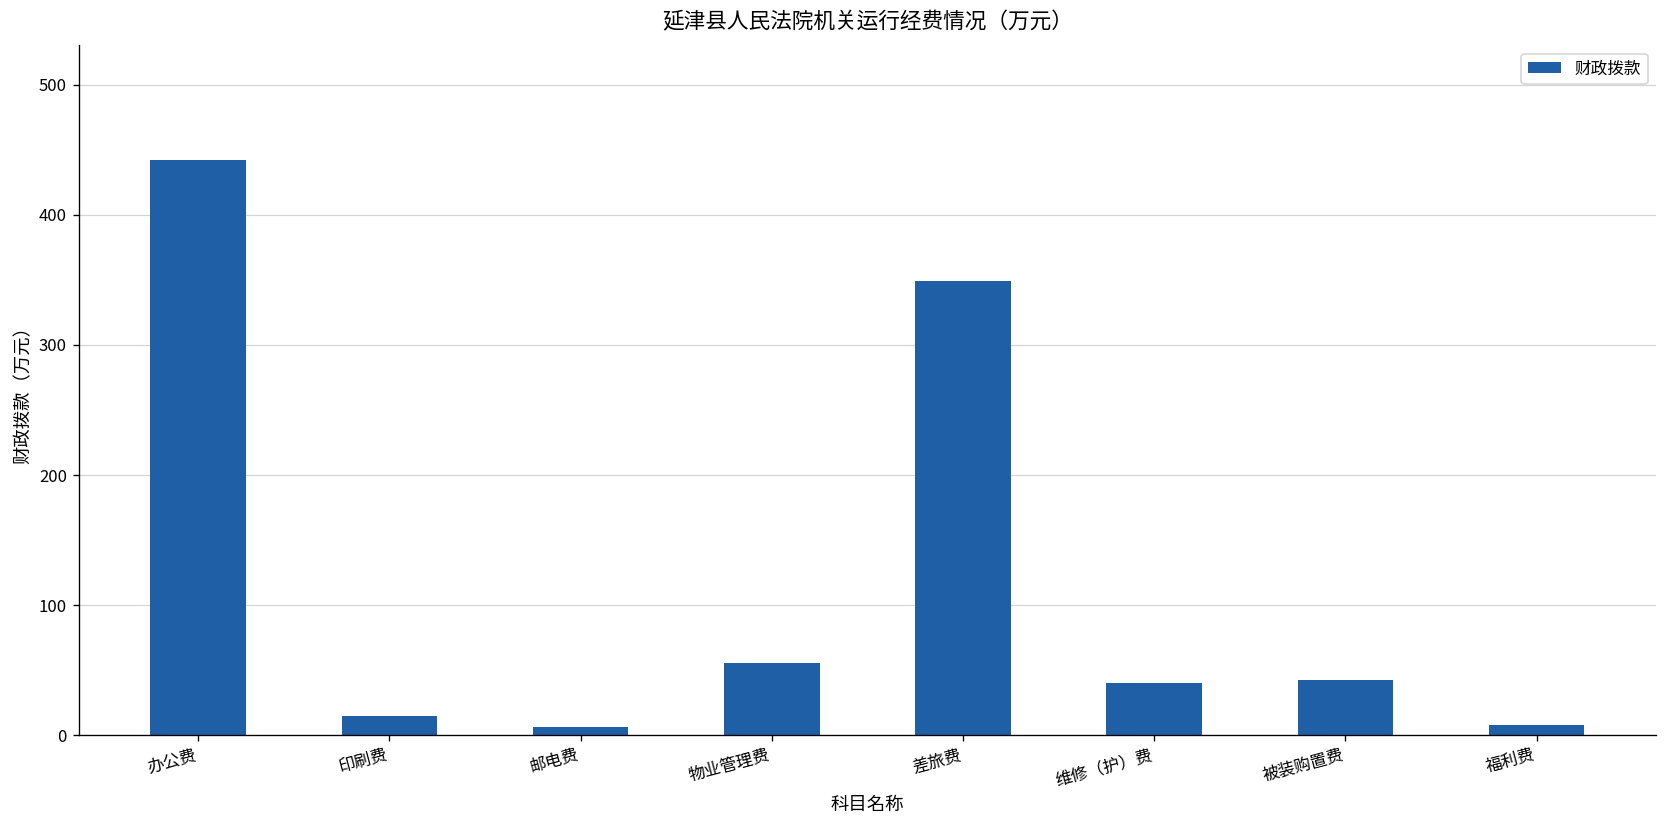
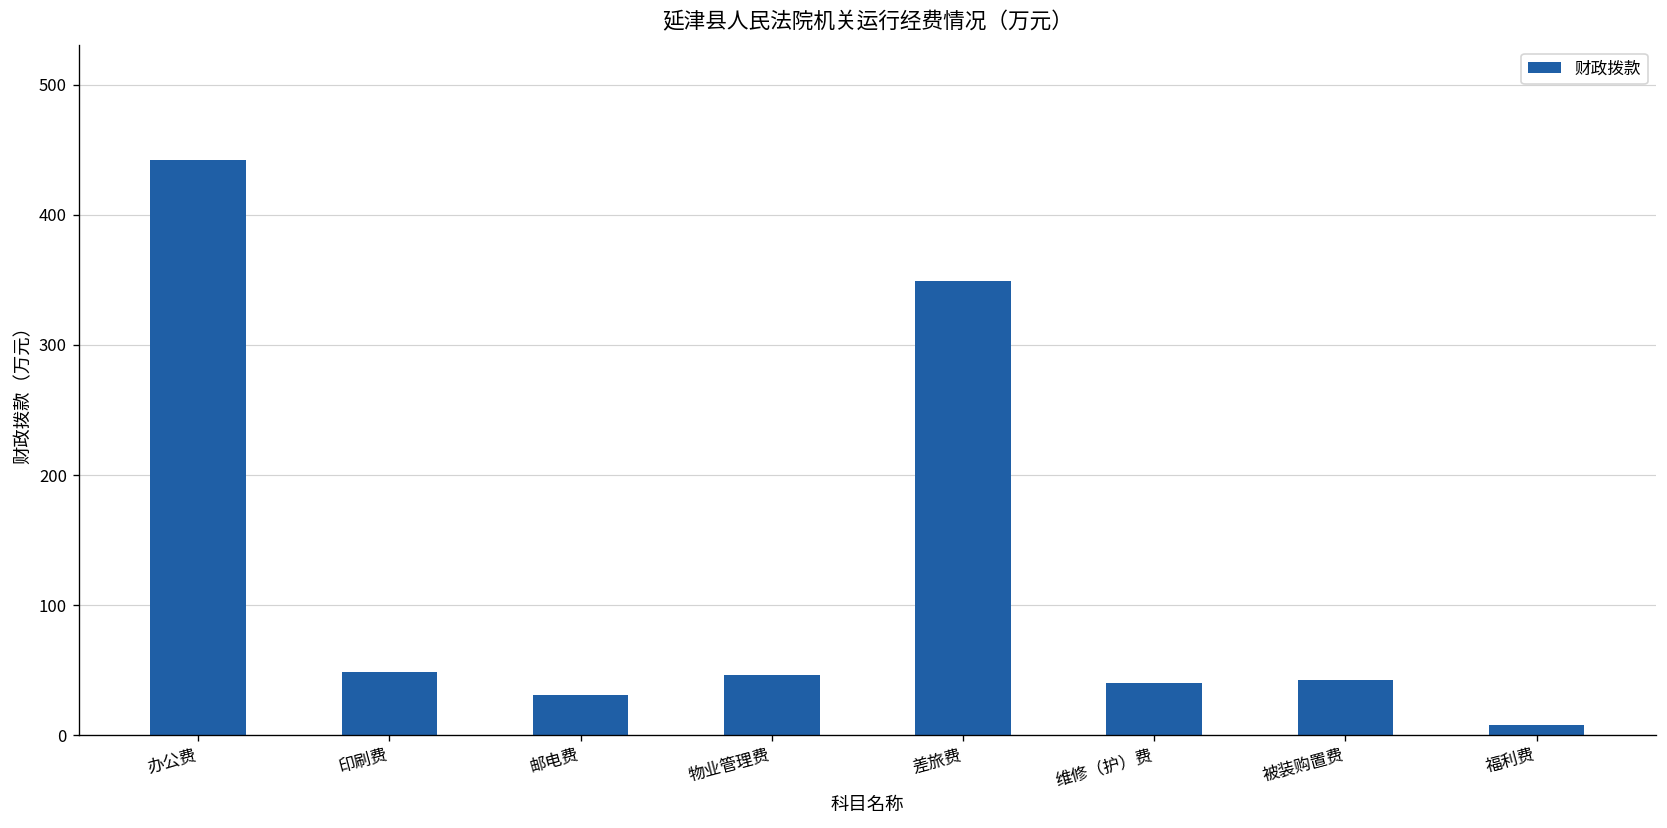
  {
    "办公费": 442,
-   "印刷费": 15,
-   "邮电费": 6,
-   "物业管理费": 56,
+   "印刷费": 49,
+   "邮电费": 31,
+   "物业管理费": 46,
    "差旅费": 349,
    "维修（护）费": 40,
    "被装购置费": 42,
    "福利费": 8
  }
